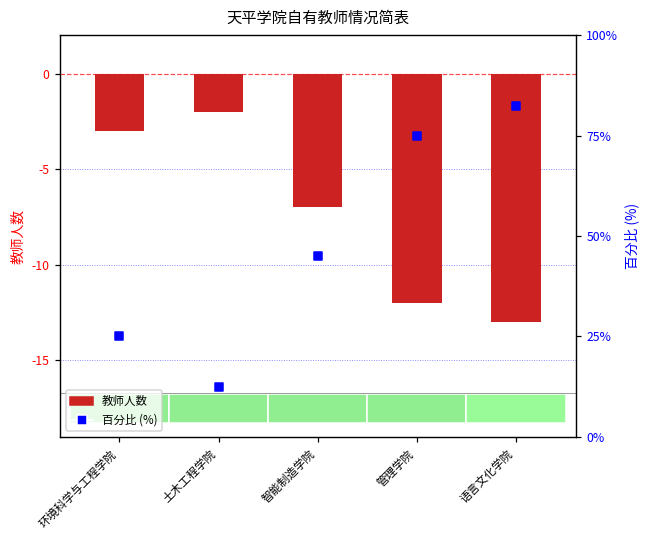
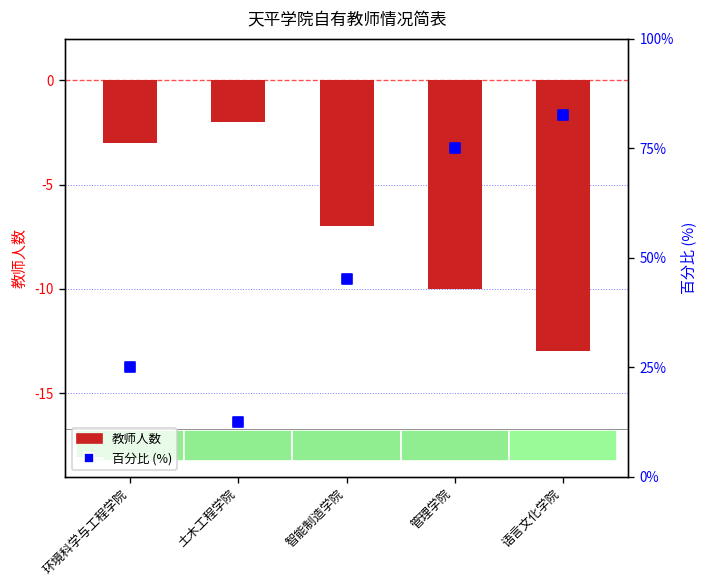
  {
    "教师人数": {
      "环境科学与工程学院": -3.0,
      "土木工程学院": -2.0,
      "智能制造学院": -7.0,
-     "管理学院": -12.0,
+     "管理学院": -10.0,
      "语言文化学院": -13.0
    }
  }
